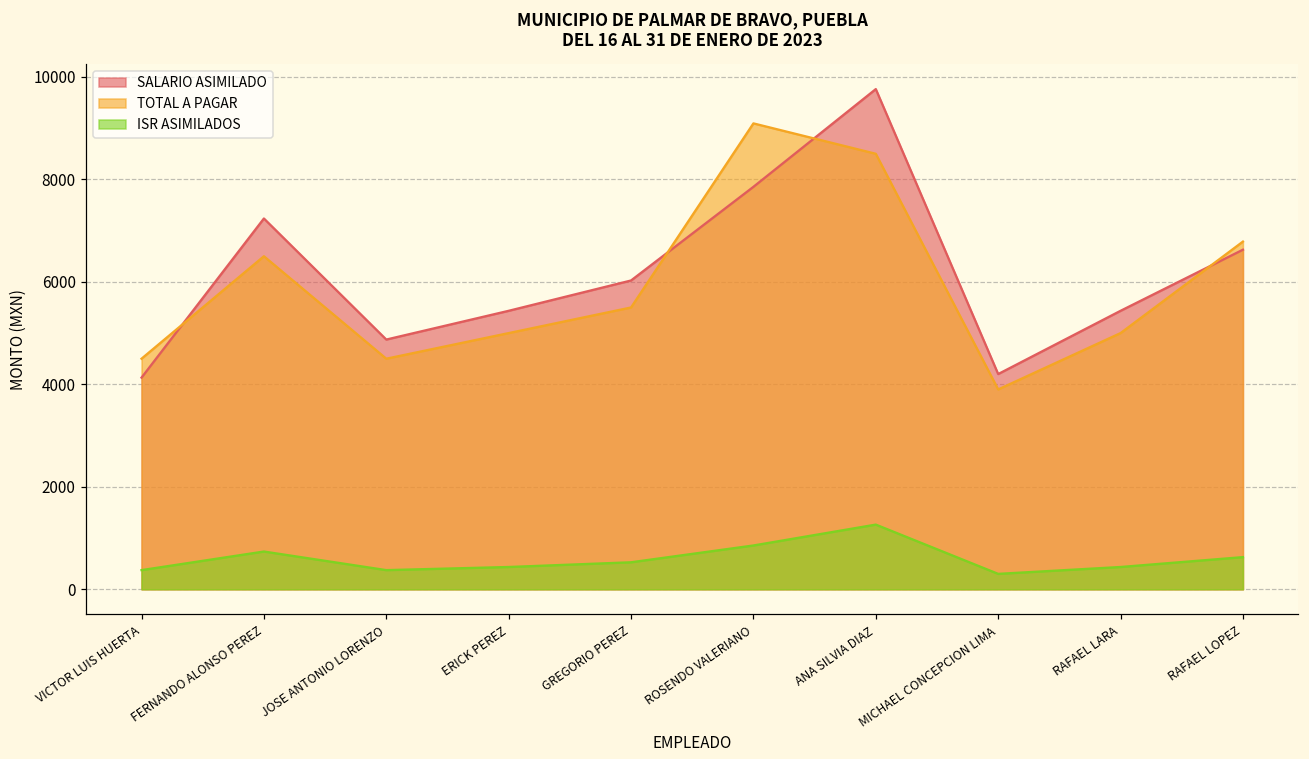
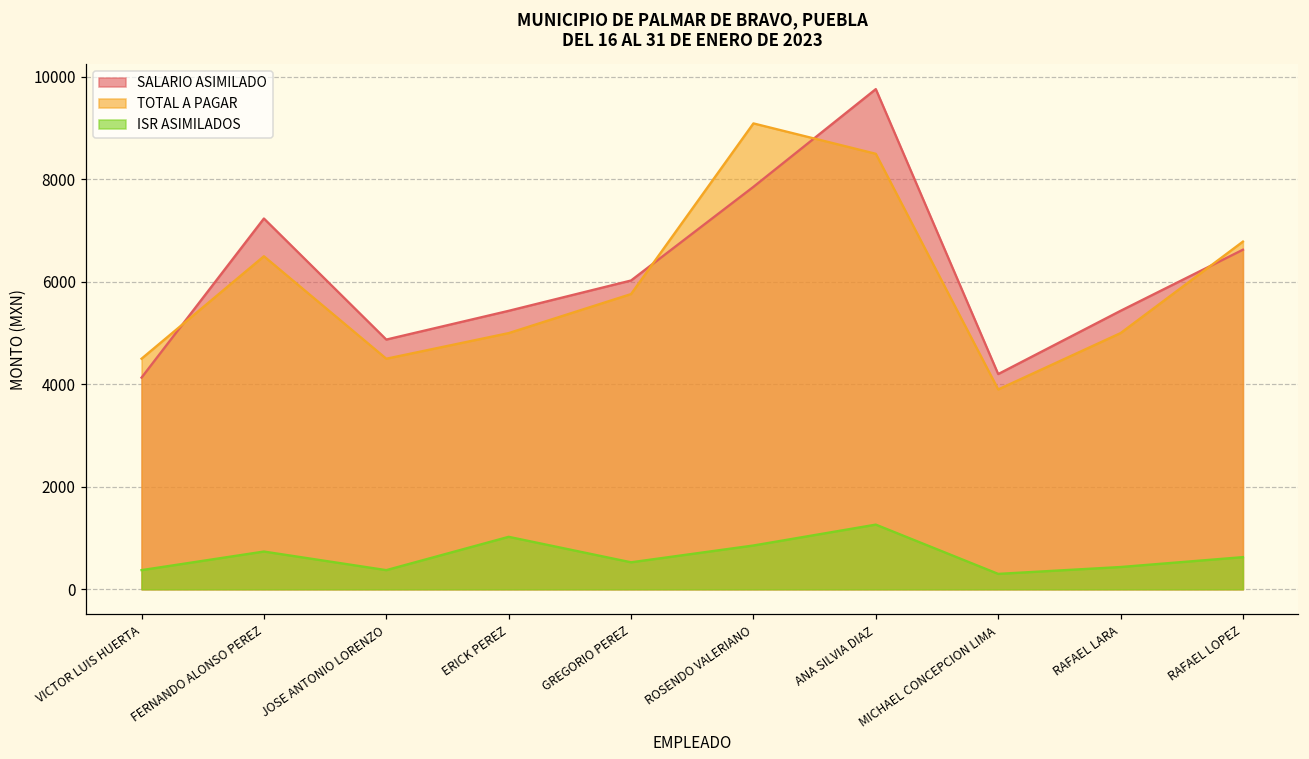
  {
    "SALARIO ASIMILADO": {
      "VICTOR LUIS HUERTA": 4100,
      "FERNANDO ALONSO PEREZ": 7200,
      "JOSE ANTONIO LORENZO": 4900,
      "ERICK PEREZ": 5400,
      "GREGORIO PEREZ": 6000,
      "ROSENDO VALERIANO": 7900,
      "ANA SILVIA DIAZ": 9800,
      "MICHAEL CONCEPCION LIMA": 4200,
      "RAFAEL LARA": 5400,
      "RAFAEL LOPEZ": 6600
    },
    "TOTAL A PAGAR": {
      "VICTOR LUIS HUERTA": 4500,
      "FERNANDO ALONSO PEREZ": 6500,
      "JOSE ANTONIO LORENZO": 4500,
      "ERICK PEREZ": 5000,
-     "GREGORIO PEREZ": 5500,
+     "GREGORIO PEREZ": 5800,
      "ROSENDO VALERIANO": 9100,
      "ANA SILVIA DIAZ": 8500,
      "MICHAEL CONCEPCION LIMA": 3900,
      "RAFAEL LARA": 5000,
      "RAFAEL LOPEZ": 6800
    },
    "ISR ASIMILADOS": {
      "VICTOR LUIS HUERTA": 400,
      "FERNANDO ALONSO PEREZ": 700,
      "JOSE ANTONIO LORENZO": 400,
-     "ERICK PEREZ": 400,
+     "ERICK PEREZ": 1000,
      "GREGORIO PEREZ": 500,
      "ROSENDO VALERIANO": 900,
      "ANA SILVIA DIAZ": 1300,
      "MICHAEL CONCEPCION LIMA": 300,
      "RAFAEL LARA": 400,
      "RAFAEL LOPEZ": 600
    }
  }
